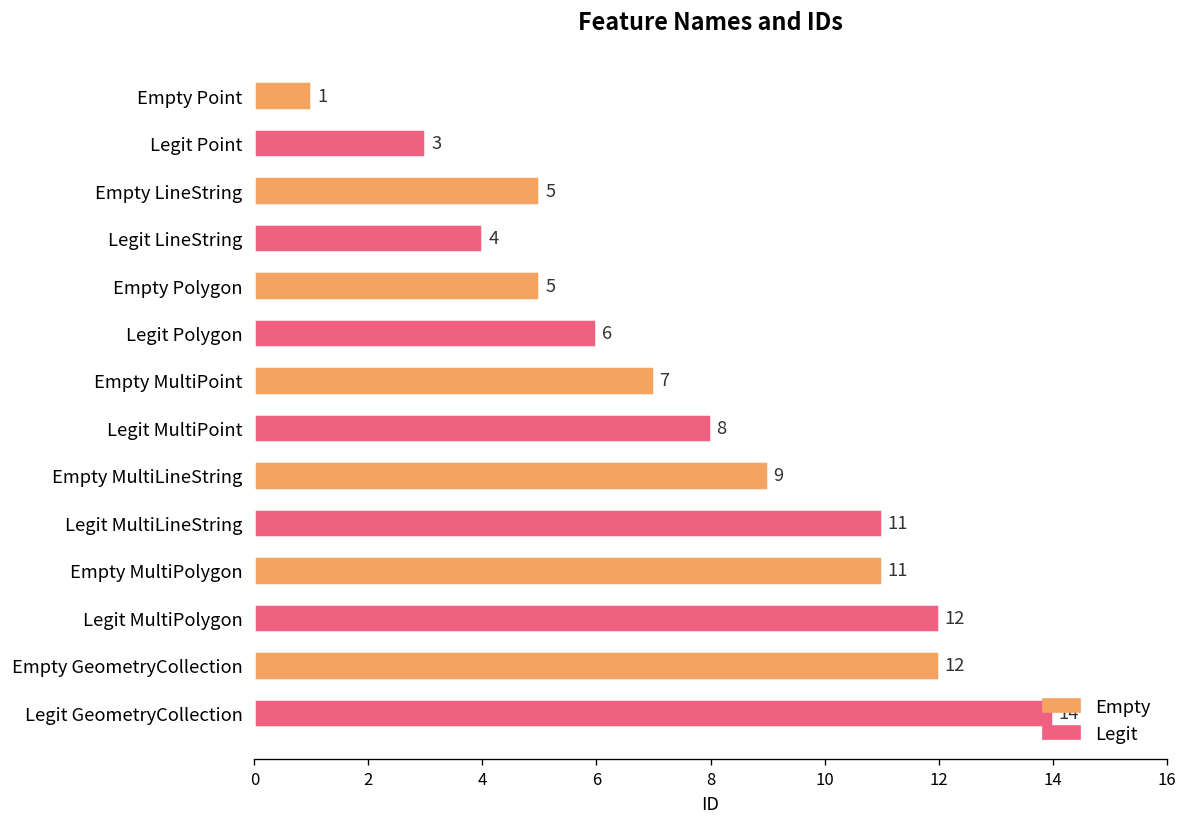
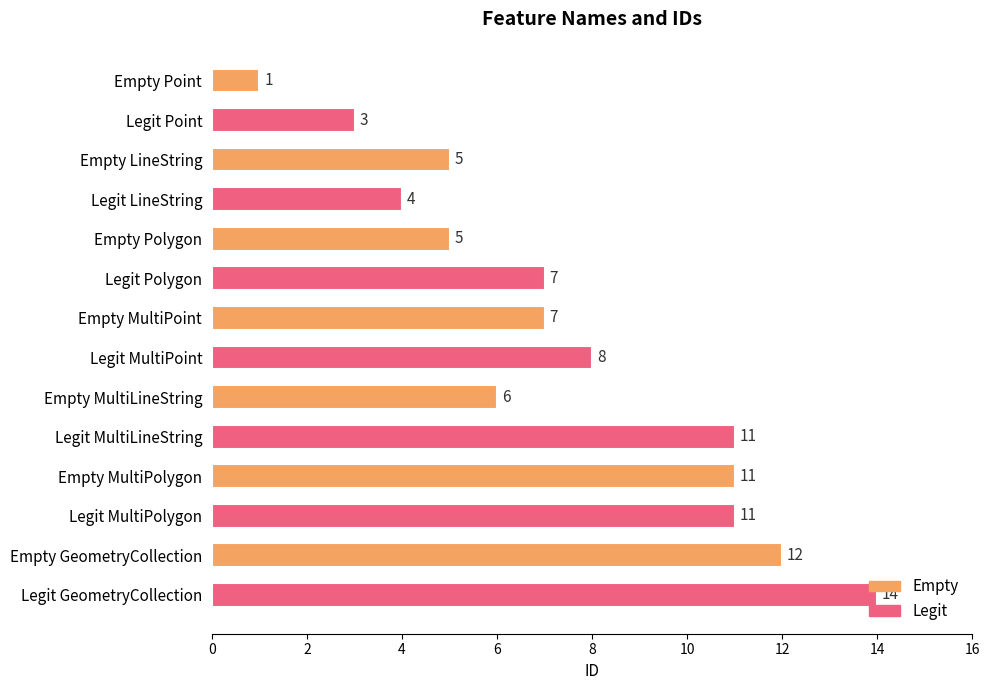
  {
    "Empty Point": 1,
    "Legit Point": 3,
    "Empty LineString": 5,
    "Legit LineString": 4,
    "Empty Polygon": 5,
-   "Legit Polygon": 6,
+   "Legit Polygon": 7,
    "Empty MultiPoint": 7,
    "Legit MultiPoint": 8,
-   "Empty MultiLineString": 9,
+   "Empty MultiLineString": 6,
    "Legit MultiLineString": 11,
    "Empty MultiPolygon": 11,
-   "Legit MultiPolygon": 12,
+   "Legit MultiPolygon": 11,
    "Empty GeometryCollection": 12,
    "Legit GeometryCollection": 14
  }
